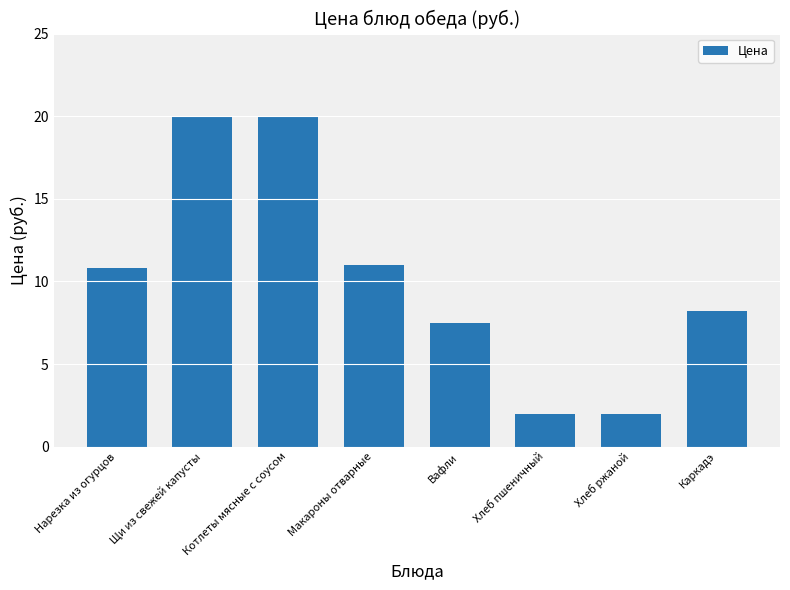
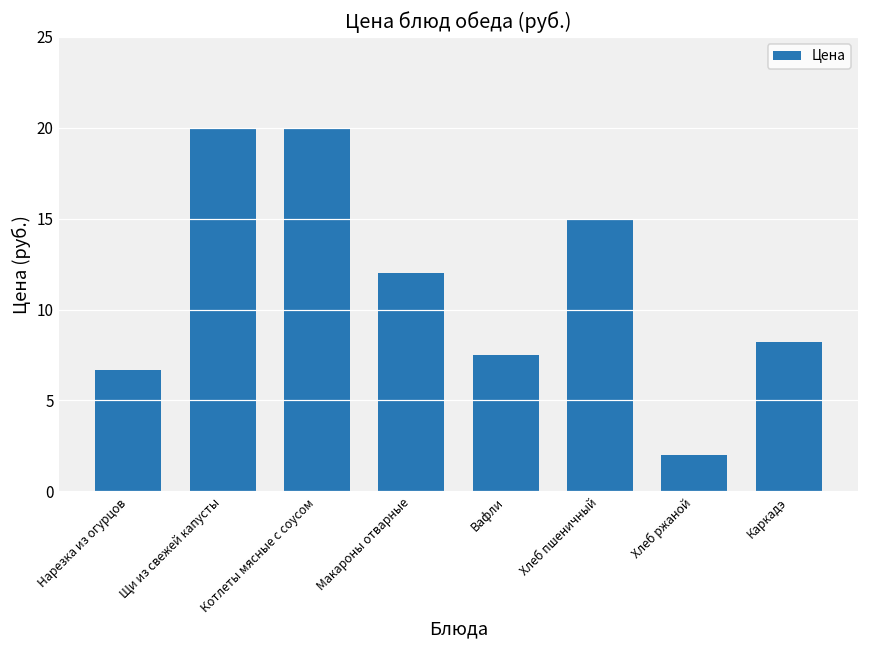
  {
-   "Нарезка из огурцов": 10.8,
+   "Нарезка из огурцов": 6.7,
    "Щи из свежей капусты": 20.0,
    "Котлеты мясные с соусом": 20.0,
-   "Макароны отварные": 11,
+   "Макароны отварные": 12,
    "Вафли": 7.5,
-   "Хлеб пшеничный": 2,
+   "Хлеб пшеничный": 15,
    "Хлеб ржаной": 2.0,
    "Каркадэ": 8.2
  }
